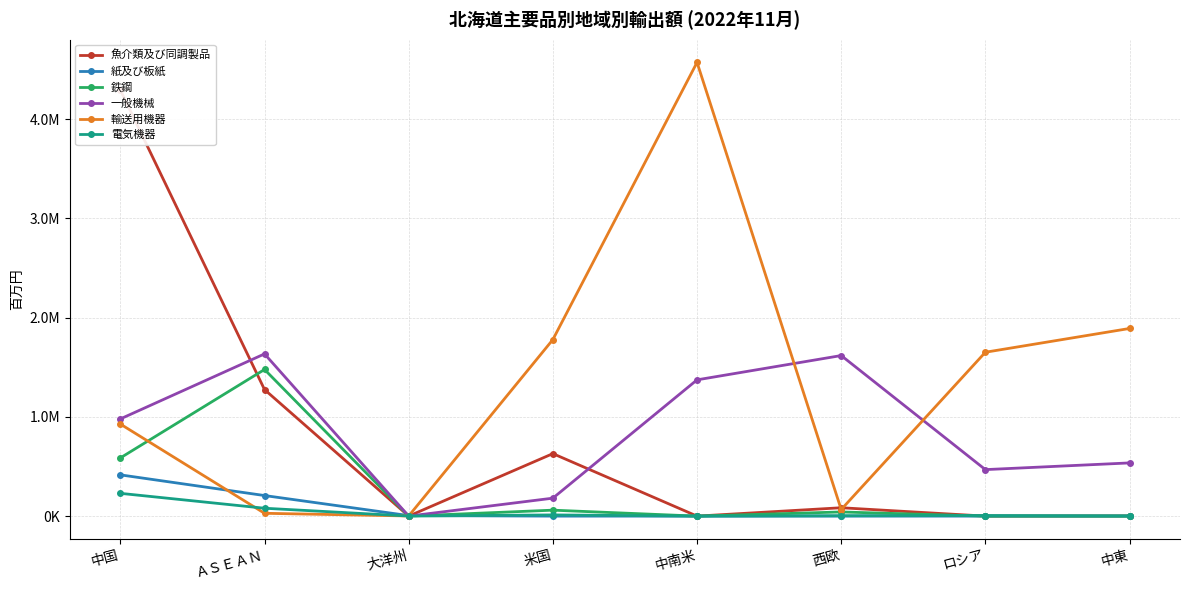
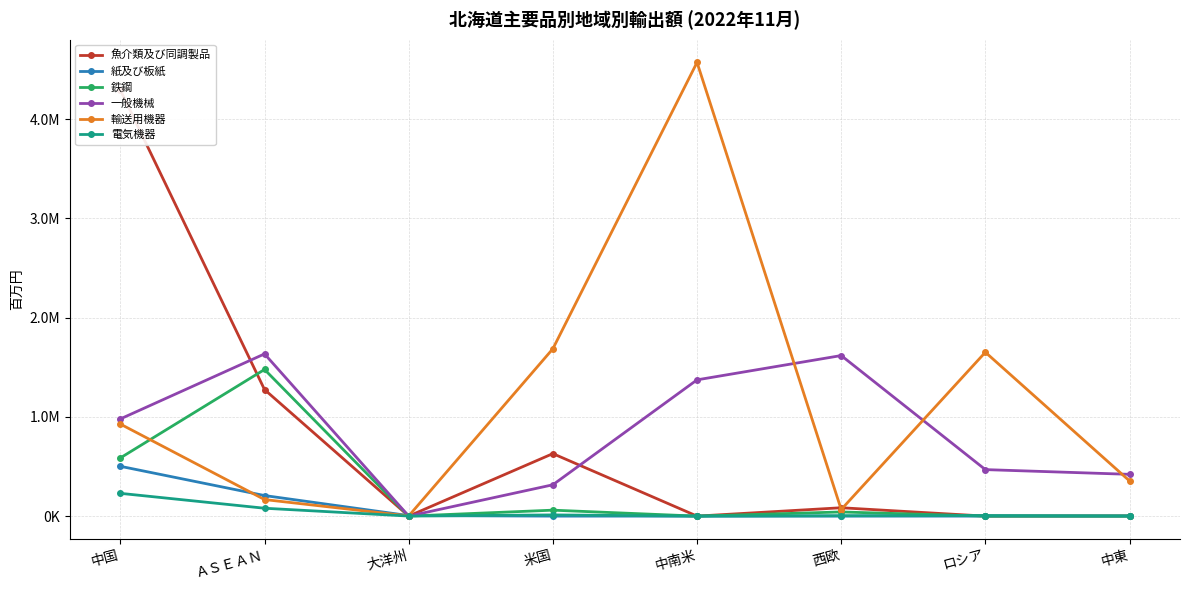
  {
    "魚介類及び同調製品": {
      "ＡＳＥＡＮ": 1300000,
      "米国": 600000
    },
    "紙及び板紙": {
-     "中国": 400000,
+     "中国": 500000,
      "ＡＳＥＡＮ": 200000
    },
    "一般機械": {
      "中国": 1000000,
      "ＡＳＥＡＮ": 1600000,
-     "米国": 200000,
+     "米国": 300000,
      "中南米": 1400000,
      "西欧": 1600000,
      "ロシア": 500000,
-     "中東": 500000
+     "中東": 400000
    },
    "輸送用機器": {
      "中国": 900000,
-     "ＡＳＥＡＮ": 0,
-     "米国": 1800000,
+     "ＡＳＥＡＮ": 200000,
+     "米国": 1700000,
      "中南米": 4600000,
      "ロシア": 1700000,
-     "中東": 1900000
+     "中東": 400000
    }
  }
